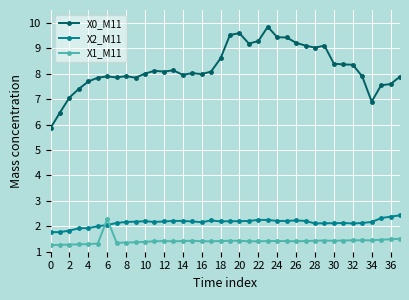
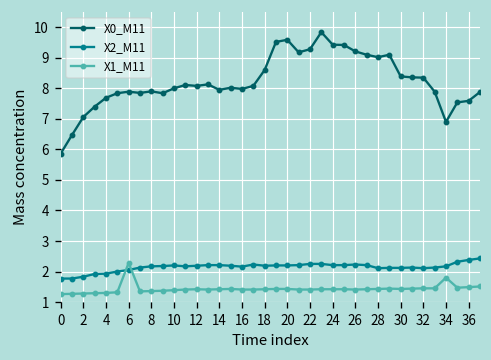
  {
    "X1_M11": {
      "0": 1.3,
      "2": 1.3,
      "4": 1.3,
      "6": 2.3,
      "8": 1.4,
      "10": 1.4,
      "12": 1.4,
      "14": 1.4,
      "16": 1.4,
      "18": 1.4,
      "20": 1.4,
      "22": 1.4,
      "24": 1.4,
      "26": 1.4,
      "28": 1.4,
      "30": 1.4,
      "32": 1.5,
-     "34": 1.5,
+     "34": 1.8,
      "36": 1.5
    }
  }
